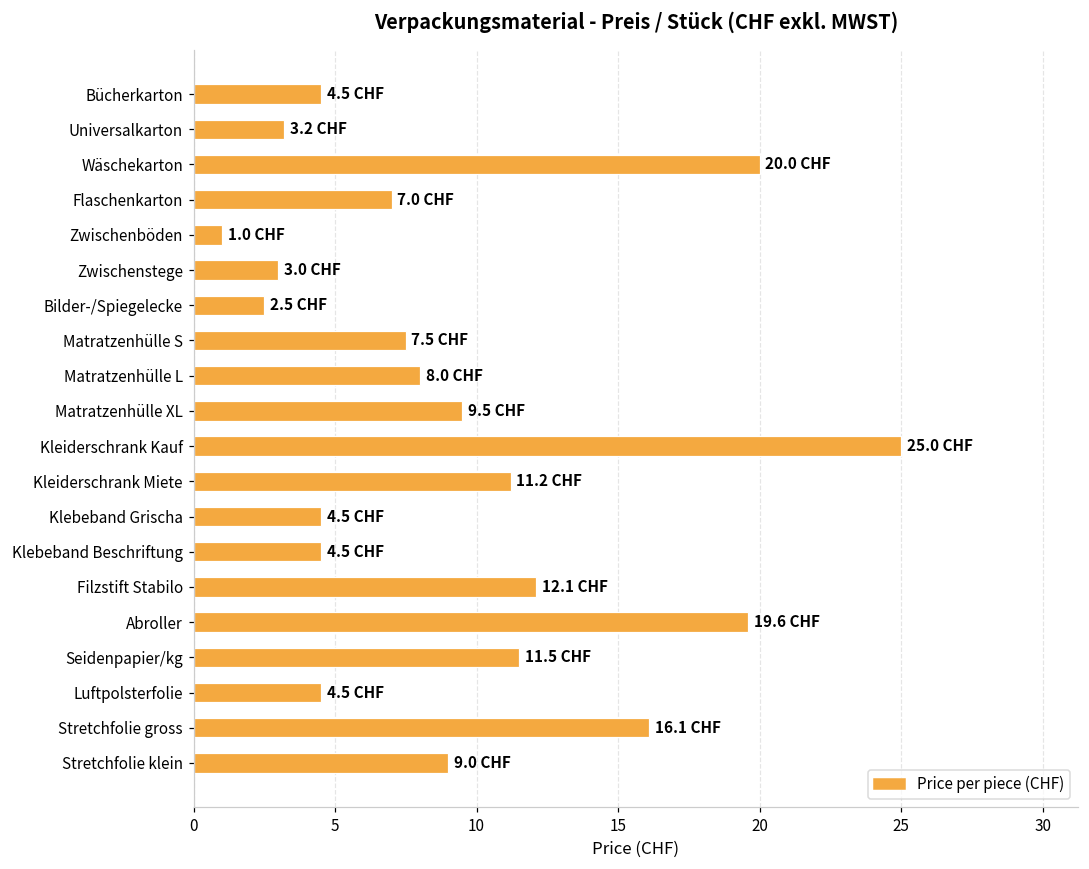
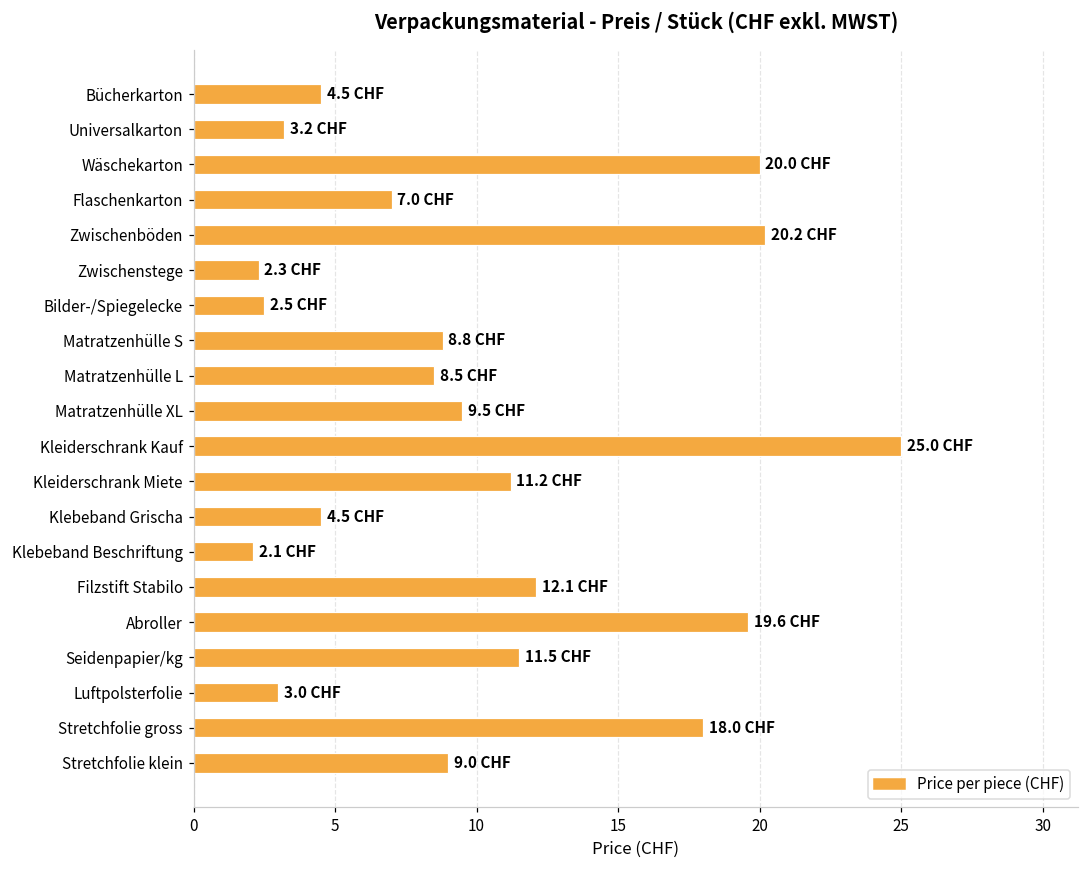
  {
    "Bücherkarton": 4.5,
    "Universalkarton": 3.2,
    "Wäschekarton": 20.0,
    "Flaschenkarton": 7.0,
-   "Zwischenböden": 1.0,
-   "Zwischenstege": 3.0,
+   "Zwischenböden": 20.2,
+   "Zwischenstege": 2.3,
    "Bilder-/Spiegelecke": 2.5,
-   "Matratzenhülle S": 7.5,
-   "Matratzenhülle L": 8.0,
+   "Matratzenhülle S": 8.8,
+   "Matratzenhülle L": 8.5,
    "Matratzenhülle XL": 9.5,
    "Kleiderschrank Kauf": 25.0,
    "Kleiderschrank Miete": 11.2,
    "Klebeband Grischa": 4.5,
-   "Klebeband Beschriftung": 4.5,
+   "Klebeband Beschriftung": 2.1,
    "Filzstift Stabilo": 12.1,
    "Abroller": 19.6,
    "Seidenpapier/kg": 11.5,
-   "Luftpolsterfolie": 4.5,
-   "Stretchfolie gross": 16.1,
+   "Luftpolsterfolie": 3.0,
+   "Stretchfolie gross": 18.0,
    "Stretchfolie klein": 9.0
  }
